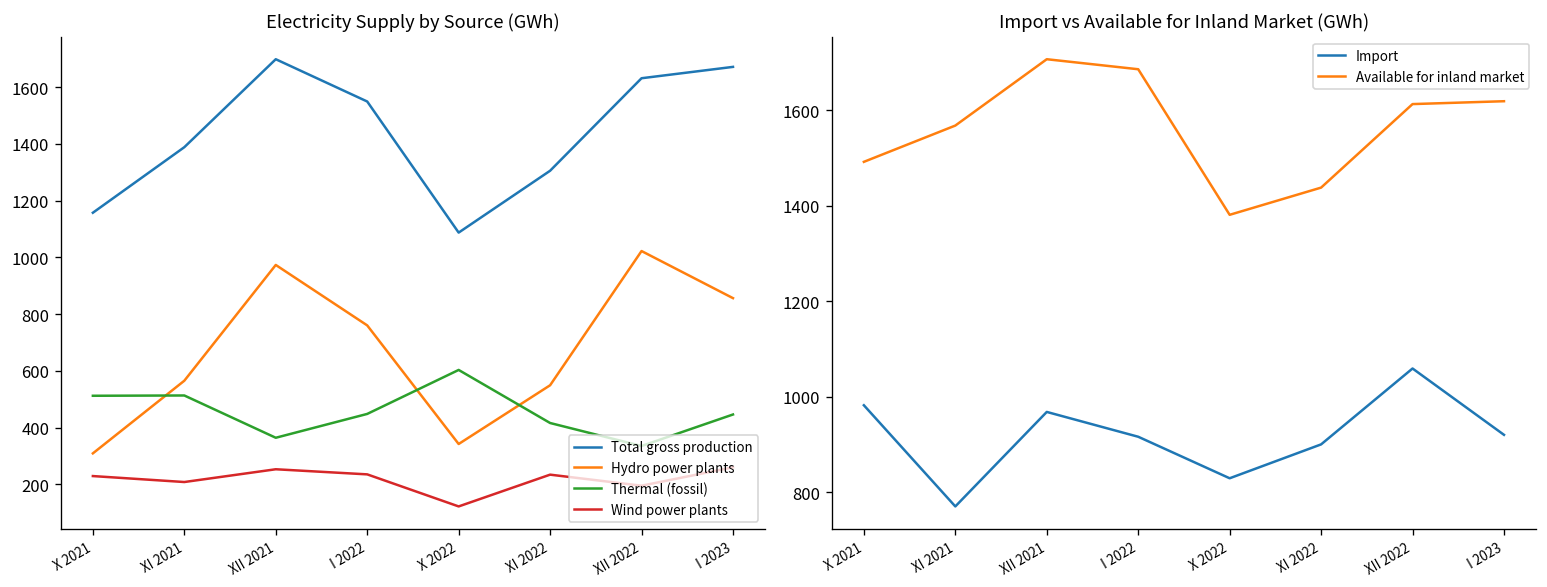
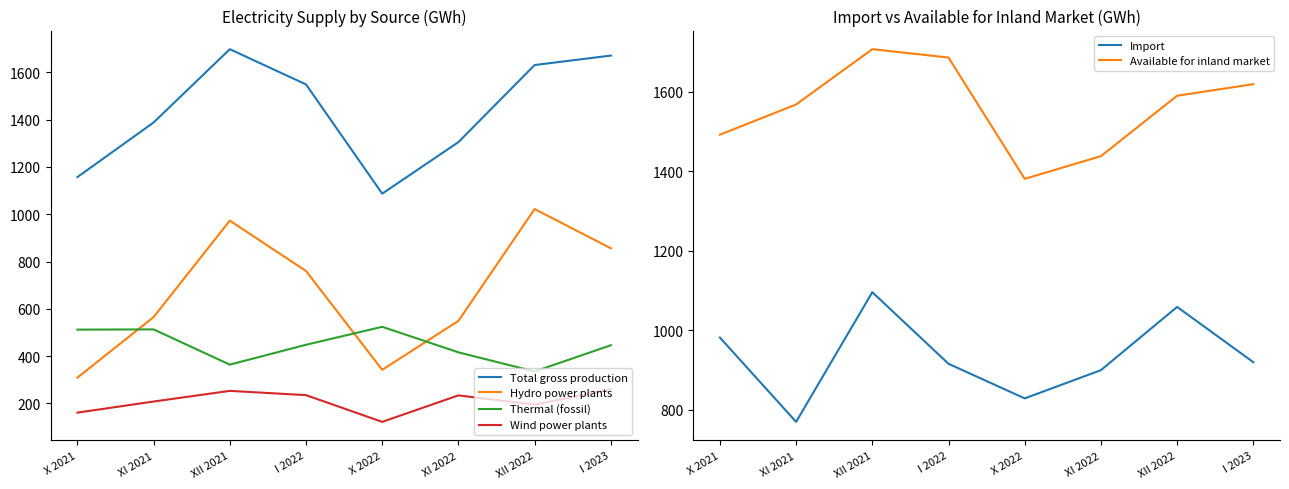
  {
    "Electricity Supply by Source (GWh)": {
      "Total gross production": {
        "X 2021": 1160,
        "XI 2021": 1390,
        "XII 2021": 1700,
        "I 2022": 1550,
        "X 2022": 1090,
        "XI 2022": 1310,
        "XII 2022": 1630,
        "I 2023": 1670
      },
      "Hydro power plants": {
        "X 2021": 310,
        "XI 2021": 570,
        "XII 2021": 970,
        "I 2022": 760,
        "X 2022": 340,
        "XI 2022": 550,
        "XII 2022": 1020,
        "I 2023": 860
      },
      "Thermal (fossil)": {
        "X 2021": 510,
        "XI 2021": 510,
        "XII 2021": 360,
        "I 2022": 450,
-       "X 2022": 600,
+       "X 2022": 520,
        "XI 2022": 420,
        "I 2023": 450
      },
      "Wind power plants": {
-       "X 2021": 230,
+       "X 2021": 160,
        "XI 2021": 210,
        "XII 2021": 250,
        "I 2022": 240,
        "X 2022": 120,
        "XI 2022": 230
      }
    },
    "Import vs Available for Inland Market (GWh)": {
      "Import": {
        "X 2021": 980,
        "XI 2021": 770,
-       "XII 2021": 970,
+       "XII 2021": 1100,
        "I 2022": 920,
        "X 2022": 830,
        "XI 2022": 900,
        "XII 2022": 1060,
        "I 2023": 920
      },
      "Available for inland market": {
        "X 2021": 1490,
        "XI 2021": 1570,
        "XII 2021": 1710,
        "I 2022": 1690,
        "X 2022": 1380,
        "XI 2022": 1440,
-       "XII 2022": 1610,
+       "XII 2022": 1590,
        "I 2023": 1620
      }
    }
  }
